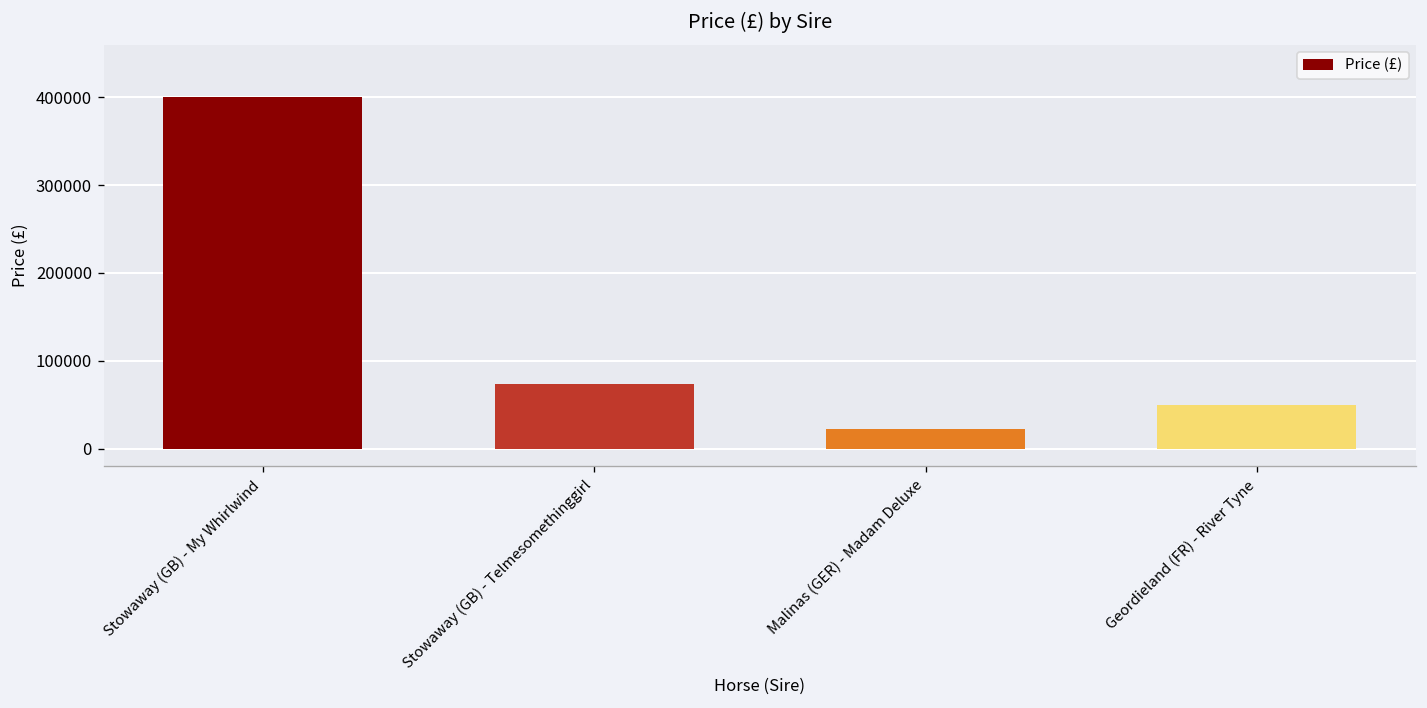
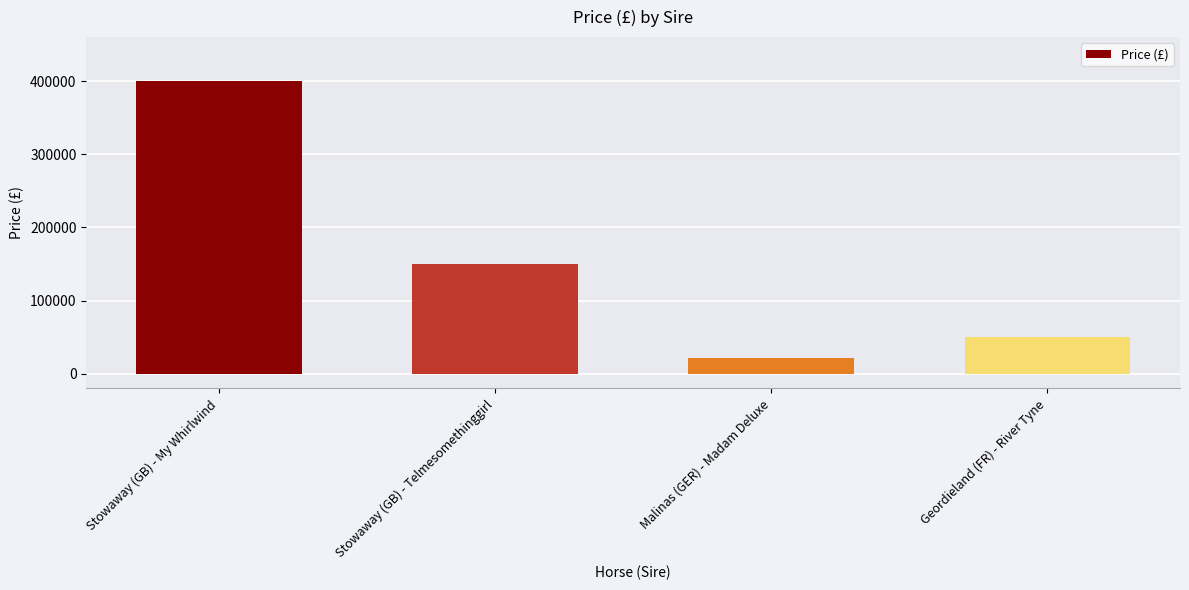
  {
    "Stowaway (GB) - My Whirlwind": 400000,
-   "Stowaway (GB) - Telmesomethinggirl": 70000,
+   "Stowaway (GB) - Telmesomethinggirl": 150000,
    "Malinas (GER) - Madam Deluxe": 20000,
    "Geordieland (FR) - River Tyne": 50000
  }
